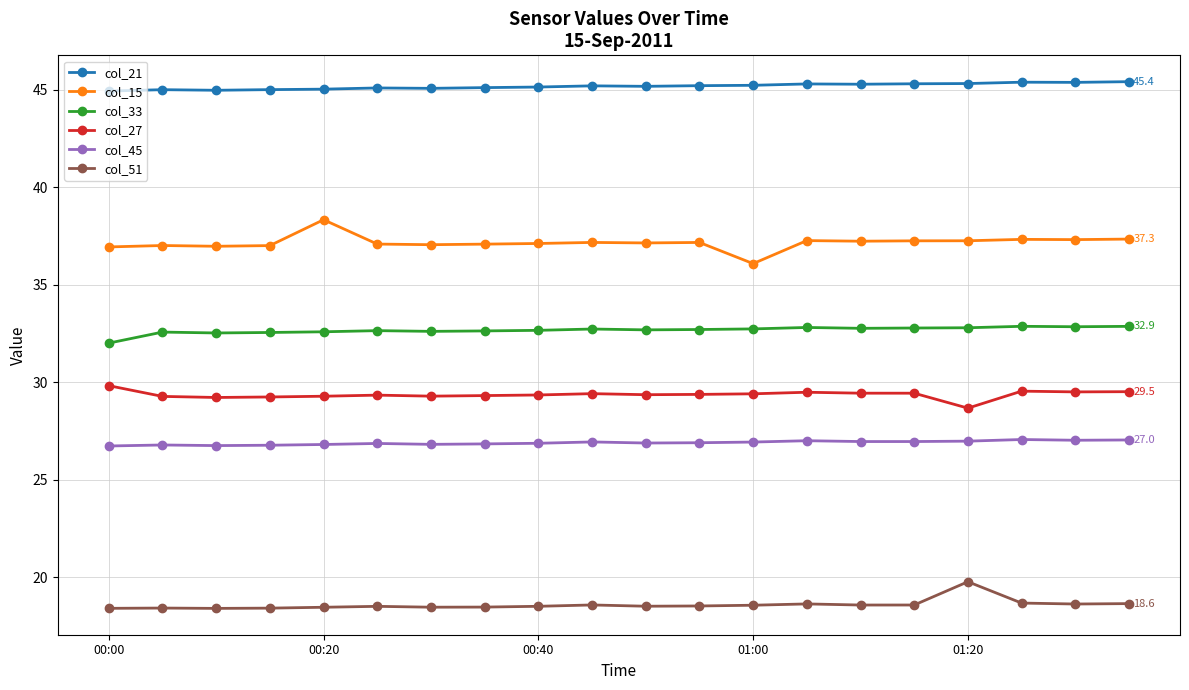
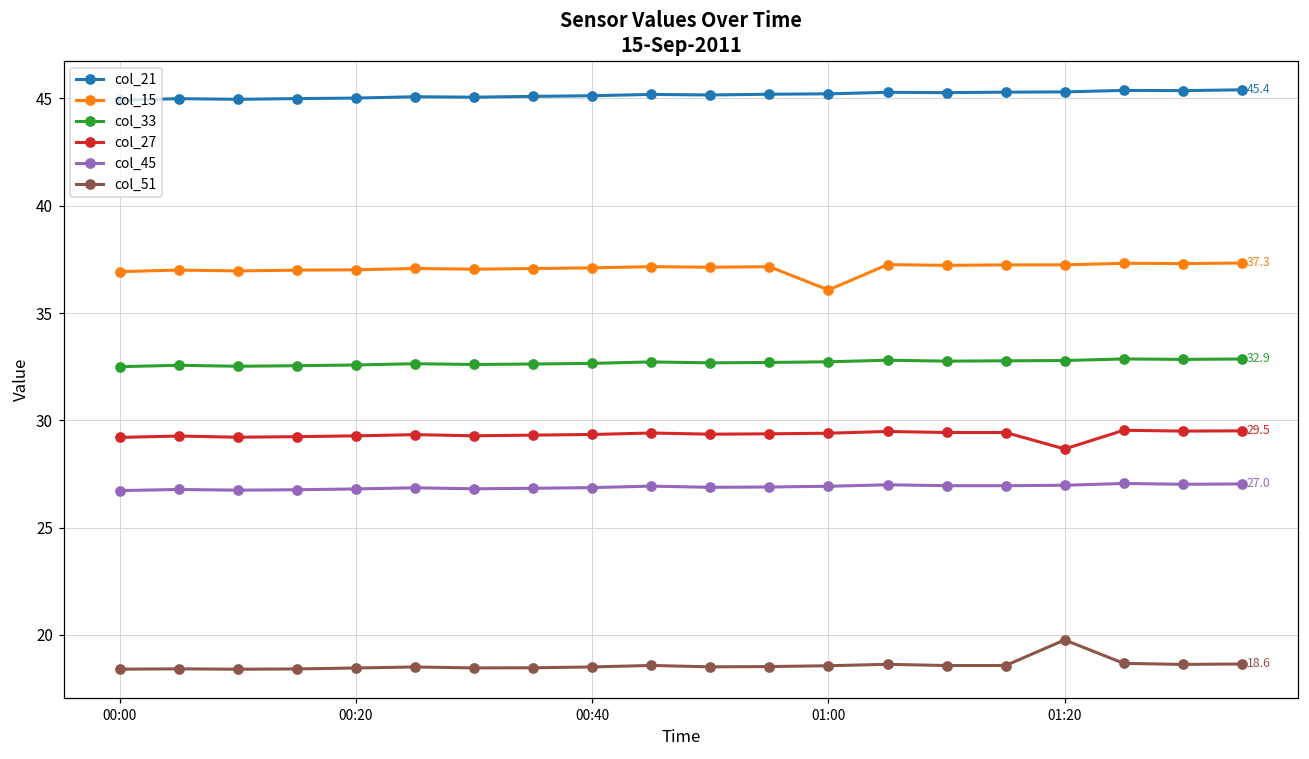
  {
    "col_21": {
      "00:20": 45.0,
      "00:40": 45.1,
      "01:00": 45.2,
      "01:20": 45.3
    },
    "col_15": {
      "00:00": 36.9,
-     "00:20": 38.3,
+     "00:20": 37.0,
      "00:40": 37.1,
      "01:00": 36.1,
      "01:20": 37.2
    },
    "col_33": {
-     "00:00": 32.0,
+     "00:00": 32.5,
      "00:20": 32.6,
      "00:40": 32.7,
      "01:00": 32.7,
      "01:20": 32.8
    },
    "col_27": {
-     "00:00": 29.8,
+     "00:00": 29.2,
      "00:20": 29.3,
      "00:40": 29.3,
      "01:00": 29.4,
      "01:20": 28.7
    },
    "col_45": {
      "00:00": 26.7,
      "00:20": 26.8,
      "00:40": 26.9,
      "01:00": 26.9,
      "01:20": 27.0
    },
    "col_51": {
      "00:00": 18.4,
      "00:20": 18.5,
      "00:40": 18.5,
      "01:00": 18.6,
      "01:20": 19.8
    }
  }
